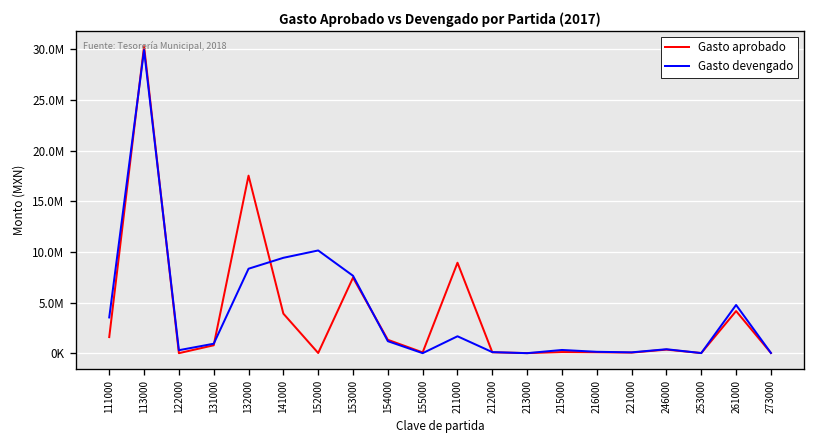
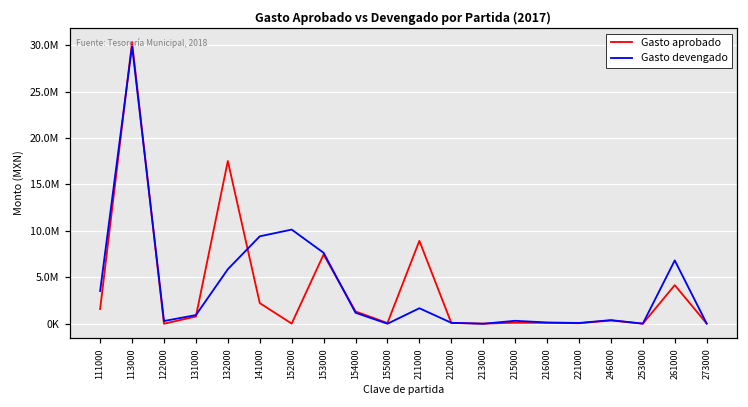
  {
    "Gasto aprobado": {
      "111000": 2000000,
      "132000": 18000000,
-     "141000": 4000000,
+     "141000": 2000000,
      "152000": 0,
      "211000": 9000000,
      "261000": 4000000
    },
    "Gasto devengado": {
      "111000": 4000000,
-     "132000": 8000000,
+     "132000": 6000000,
      "141000": 9000000,
      "152000": 10000000,
      "211000": 2000000,
-     "261000": 5000000
+     "261000": 7000000
    }
  }
